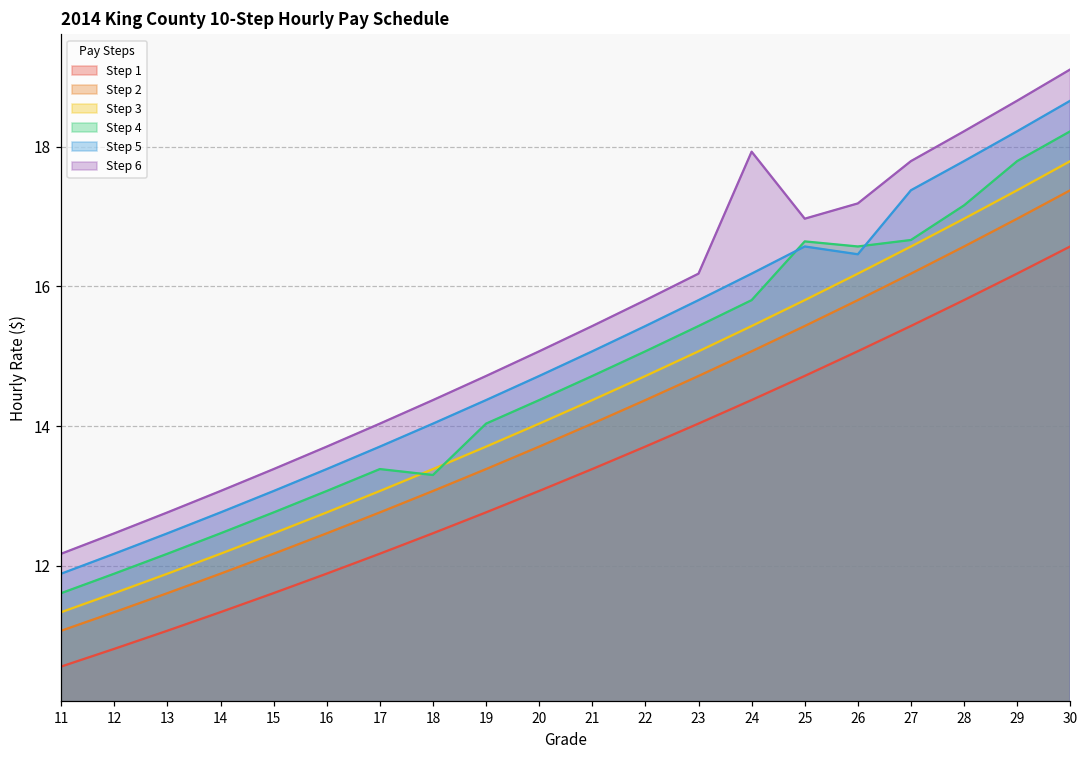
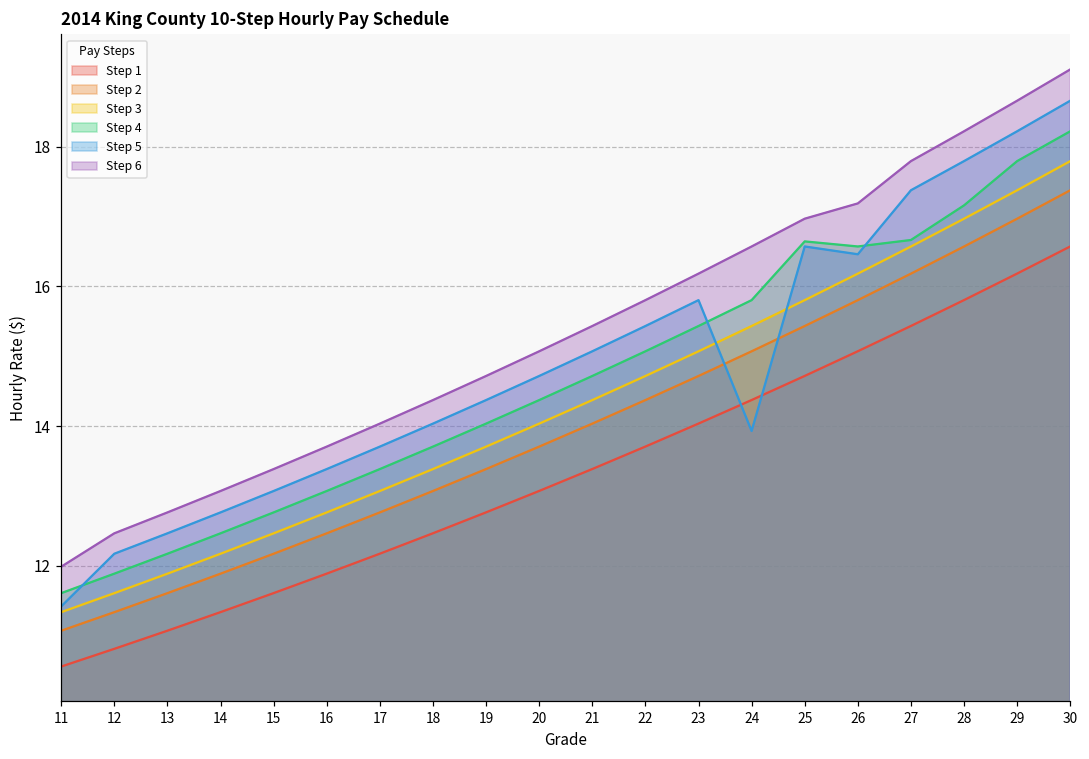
  {
    "Step 4": {
      "11": 11.6,
      "12": 11.9,
      "13": 12.2,
      "14": 12.5,
      "15": 12.8,
      "16": 13.1,
      "17": 13.4,
-     "18": 13.3,
+     "18": 13.7,
      "19": 14.0,
      "20": 14.4,
      "21": 14.7,
      "22": 15.1,
      "23": 15.4,
      "24": 15.8,
      "25": 16.6,
      "26": 16.6,
      "27": 16.7,
      "28": 17.2,
      "29": 17.8,
      "30": 18.2
    },
    "Step 5": {
-     "11": 11.9,
+     "11": 11.4,
      "12": 12.2,
      "13": 12.5,
      "14": 12.8,
      "15": 13.1,
      "16": 13.4,
      "17": 13.7,
      "18": 14.0,
      "19": 14.4,
      "20": 14.7,
      "21": 15.1,
      "22": 15.4,
      "23": 15.8,
-     "24": 16.2,
+     "24": 13.9,
      "25": 16.6,
      "26": 16.5,
      "27": 17.4,
      "28": 17.8,
      "29": 18.2,
      "30": 18.7
    },
    "Step 6": {
-     "11": 12.2,
+     "11": 12.0,
      "12": 12.5,
      "13": 12.8,
      "14": 13.1,
      "15": 13.4,
      "16": 13.7,
      "17": 14.0,
      "18": 14.4,
      "19": 14.7,
      "20": 15.1,
      "21": 15.4,
      "22": 15.8,
      "23": 16.2,
-     "24": 17.9,
+     "24": 16.6,
      "25": 17.0,
      "26": 17.2,
      "27": 17.8,
      "28": 18.2,
      "29": 18.7,
      "30": 19.1
    }
  }
